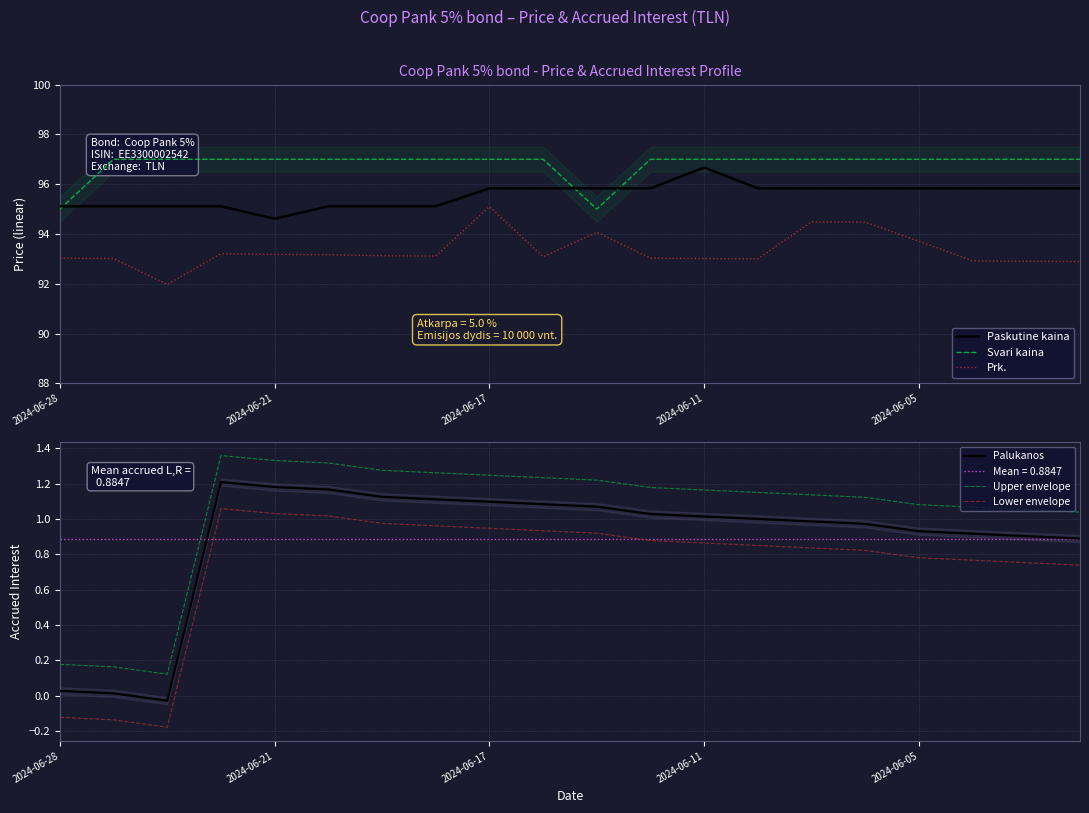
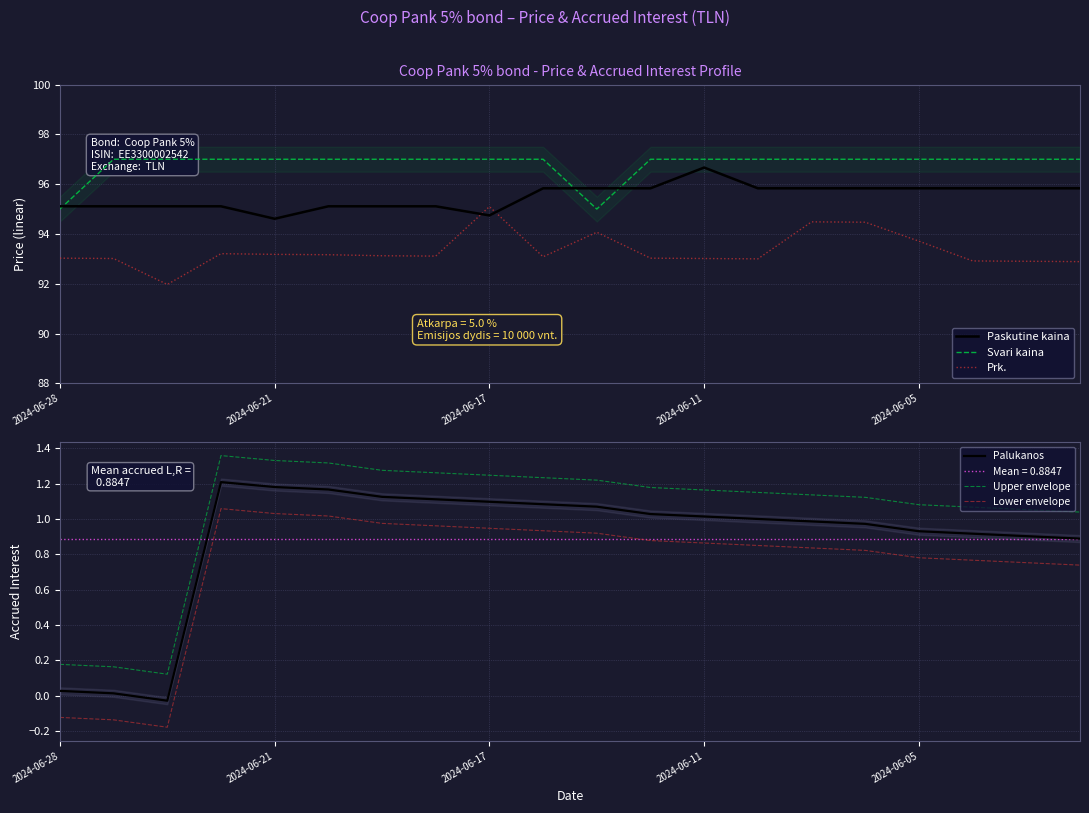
  {
    "Coop Pank 5% bond - Price & Accrued Interest Profile": {
      "Paskutine kaina": {
        "2024-06-28": 95.1,
        "2024-06-21": 94.6,
-       "2024-06-17": 95.8,
+       "2024-06-17": 94.7,
        "2024-06-11": 96.7,
        "2024-06-05": 95.8
      },
      "Prk.": {
        "2024-06-28": 93.0,
        "2024-06-21": 93.2,
        "2024-06-17": 95.1,
        "2024-06-11": 93.0,
        "2024-06-05": 93.7
      }
    }
  }
